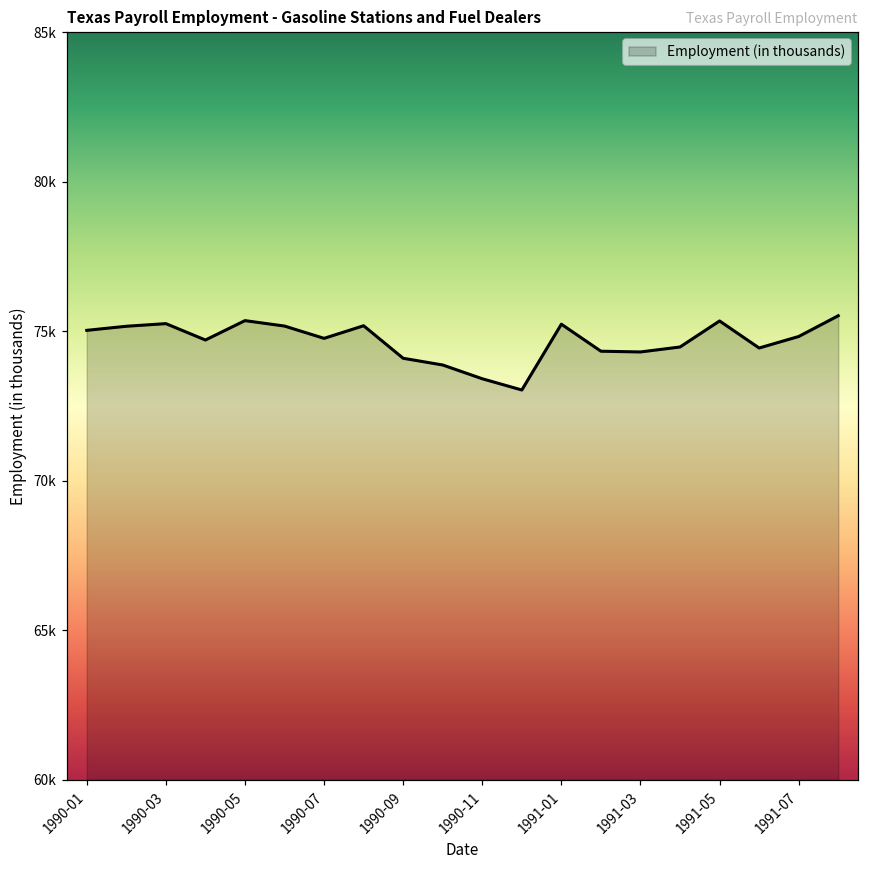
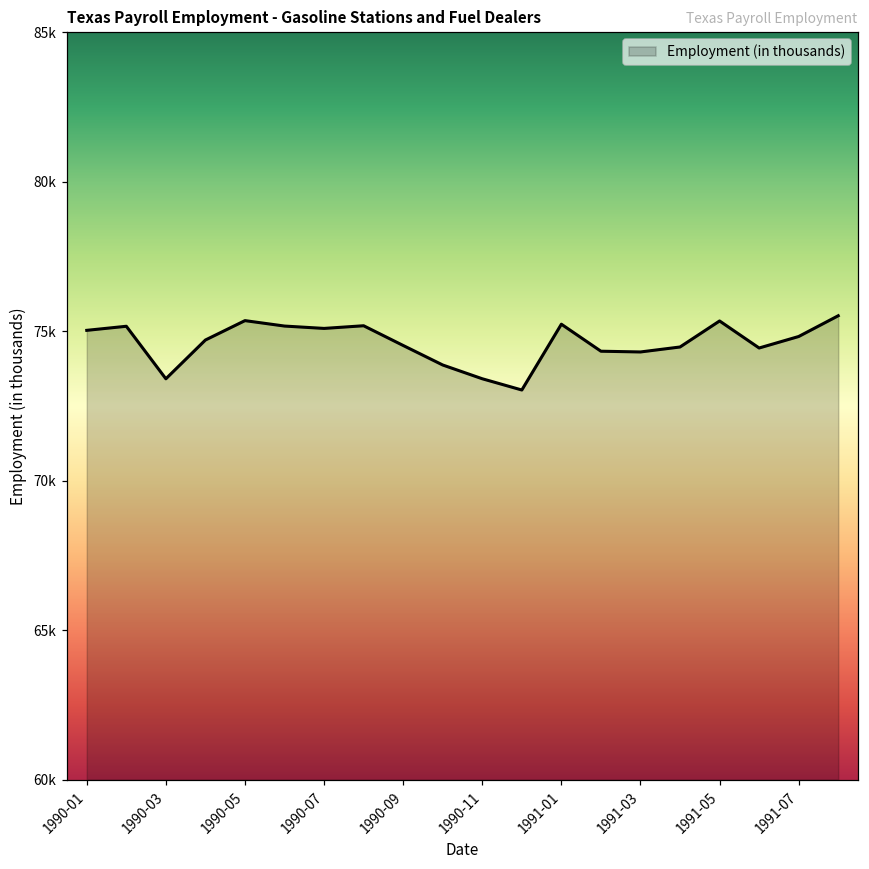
  {
    "1990-01": 75000,
-   "1990-03": 75300,
+   "1990-03": 73400,
    "1990-05": 75400,
-   "1990-07": 74800,
-   "1990-09": 74100,
+   "1990-07": 75100,
+   "1990-09": 74500,
    "1990-11": 73400,
    "1991-01": 75200,
    "1991-03": 74300,
    "1991-05": 75300,
    "1991-07": 74800
  }
